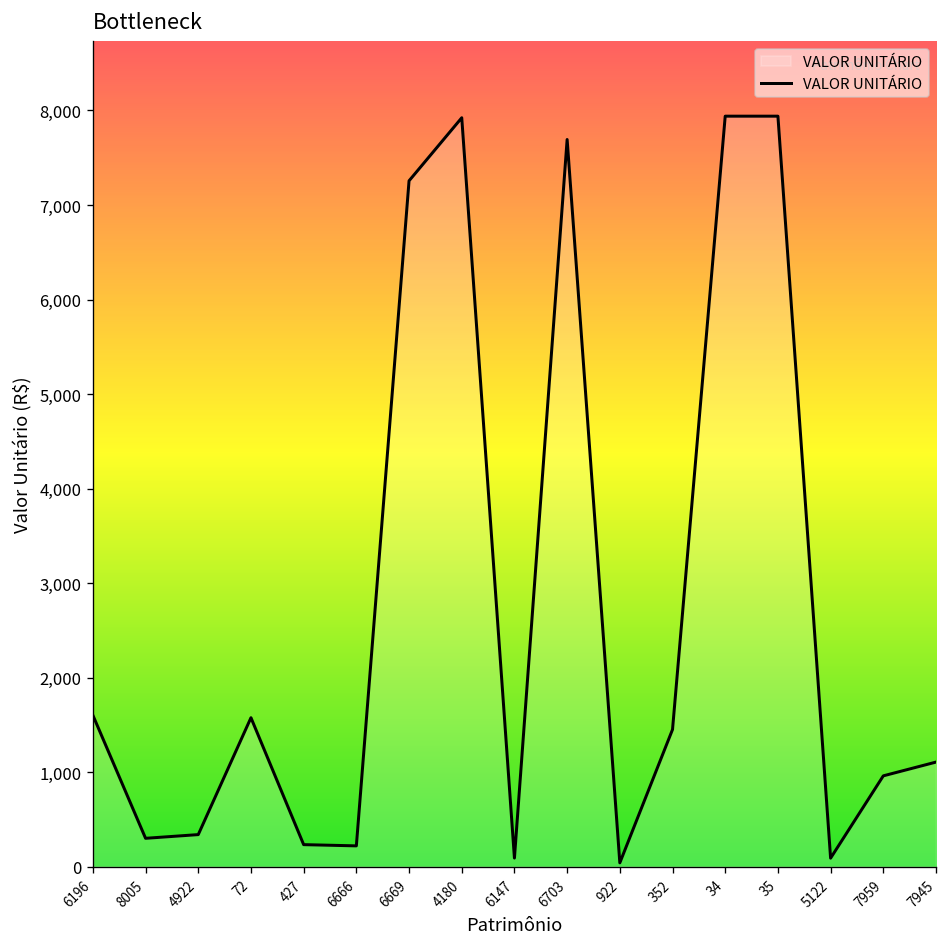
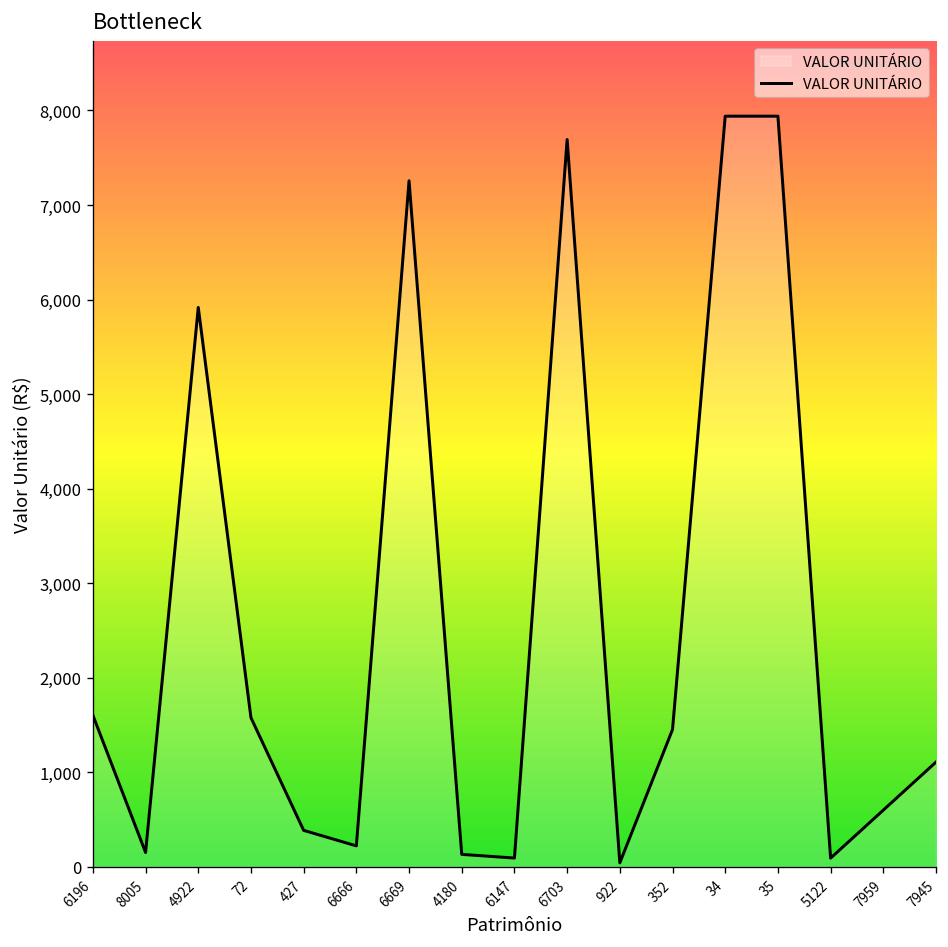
  {
    "6196": "1,600",
-   "8005": "300",
-   "4922": "300",
+   "8005": "100",
+   "4922": "5,900",
    "72": "1,600",
-   "427": "200",
+   "427": "400",
    "6666": "200",
    "6669": "7,300",
-   "4180": "7,900",
+   "4180": "100",
    "6147": "100",
    "6703": "7,700",
    "922": "0",
    "352": "1,500",
    "34": "7,900",
    "35": "7,900",
    "5122": "100",
-   "7959": "1,000",
+   "7959": "600",
    "7945": "1,100"
  }
